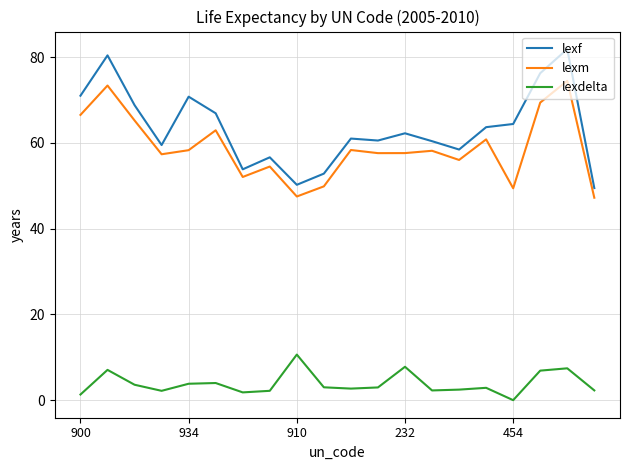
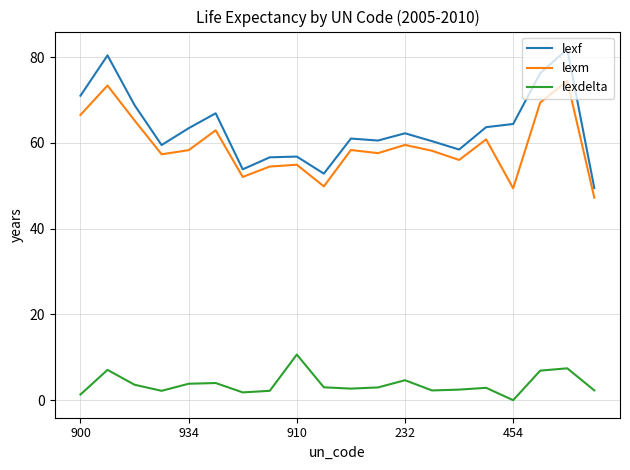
  {
    "lexf": {
      "900": 71,
-     "934": 71,
-     "910": 50,
+     "934": 63,
+     "910": 57,
      "232": 62,
      "454": 64
    },
    "lexm": {
      "900": 67,
      "934": 58,
-     "910": 47,
-     "232": 58,
+     "910": 55,
+     "232": 60,
      "454": 49
    },
    "lexdelta": {
      "900": 1,
      "934": 4,
      "910": 11,
-     "232": 8,
+     "232": 5,
      "454": 0
    }
  }
